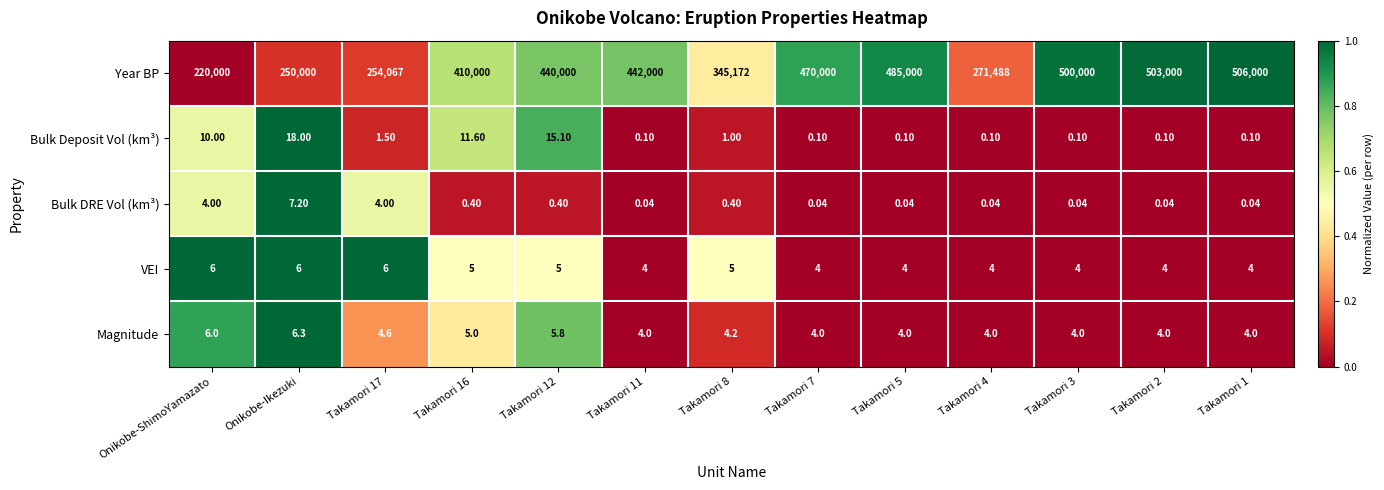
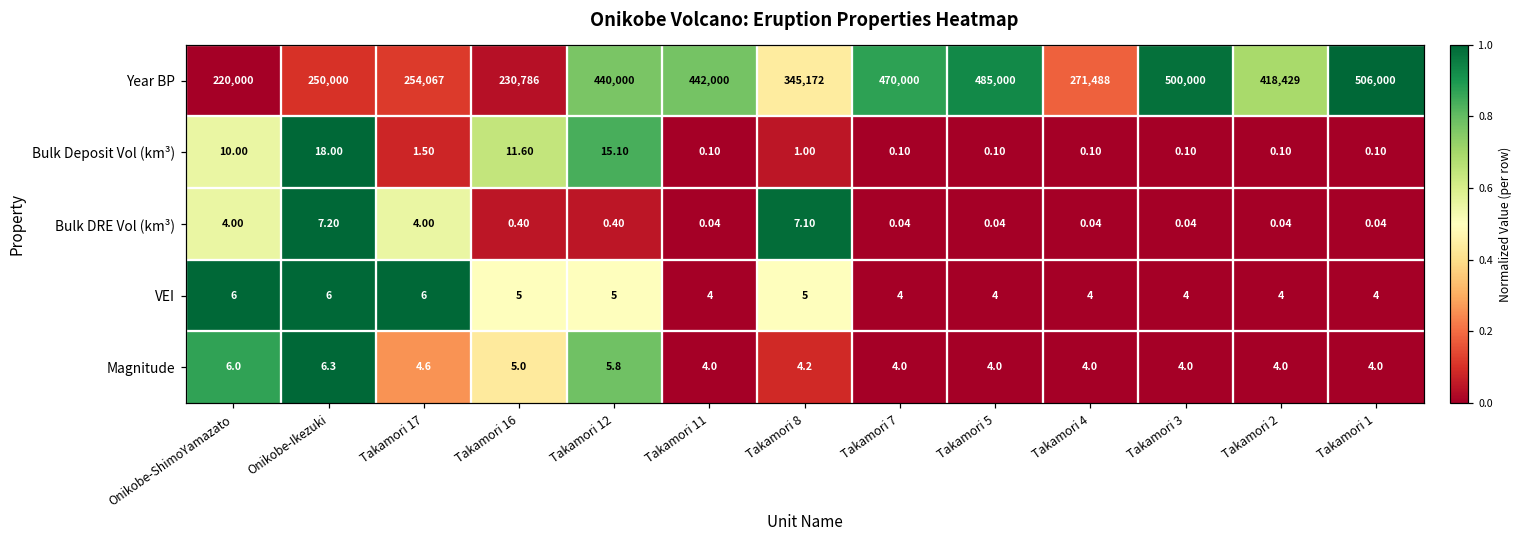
  {
    "Year BP": {
      "Onikobe-ShimoYamazato": "220,000",
      "Onikobe-Ikezuki": "250,000",
      "Takamori 17": "254,067",
-     "Takamori 16": "410,000",
+     "Takamori 16": "230,786",
      "Takamori 12": "440,000",
      "Takamori 11": "442,000",
      "Takamori 8": "345,172",
      "Takamori 7": "470,000",
      "Takamori 5": "485,000",
      "Takamori 4": "271,488",
      "Takamori 3": "500,000",
-     "Takamori 2": "503,000",
+     "Takamori 2": "418,429",
      "Takamori 1": "506,000"
    },
    "Bulk Deposit Vol (km³)": {
      "Onikobe-ShimoYamazato": "10.00",
      "Onikobe-Ikezuki": "18.00",
      "Takamori 17": "1.50",
      "Takamori 16": "11.60",
      "Takamori 12": "15.10",
      "Takamori 11": "0.10",
      "Takamori 8": "1.00",
      "Takamori 7": "0.10",
      "Takamori 5": "0.10",
      "Takamori 4": "0.10",
      "Takamori 3": "0.10",
      "Takamori 2": "0.10",
      "Takamori 1": "0.10"
    },
    "Bulk DRE Vol (km³)": {
      "Onikobe-ShimoYamazato": "4.00",
      "Onikobe-Ikezuki": "7.20",
      "Takamori 17": "4.00",
      "Takamori 16": "0.40",
      "Takamori 12": "0.40",
      "Takamori 11": "0.04",
-     "Takamori 8": "0.40",
+     "Takamori 8": "7.10",
      "Takamori 7": "0.04",
      "Takamori 5": "0.04",
      "Takamori 4": "0.04",
      "Takamori 3": "0.04",
      "Takamori 2": "0.04",
      "Takamori 1": "0.04"
    },
    "VEI": {
      "Onikobe-ShimoYamazato": "6",
      "Onikobe-Ikezuki": "6",
      "Takamori 17": "6",
      "Takamori 16": "5",
      "Takamori 12": "5",
      "Takamori 11": "4",
      "Takamori 8": "5",
      "Takamori 7": "4",
      "Takamori 5": "4",
      "Takamori 4": "4",
      "Takamori 3": "4",
      "Takamori 2": "4",
      "Takamori 1": "4"
    },
    "Magnitude": {
      "Onikobe-ShimoYamazato": "6.0",
      "Onikobe-Ikezuki": "6.3",
      "Takamori 17": "4.6",
      "Takamori 16": "5.0",
      "Takamori 12": "5.8",
      "Takamori 11": "4.0",
      "Takamori 8": "4.2",
      "Takamori 7": "4.0",
      "Takamori 5": "4.0",
      "Takamori 4": "4.0",
      "Takamori 3": "4.0",
      "Takamori 2": "4.0",
      "Takamori 1": "4.0"
    }
  }
